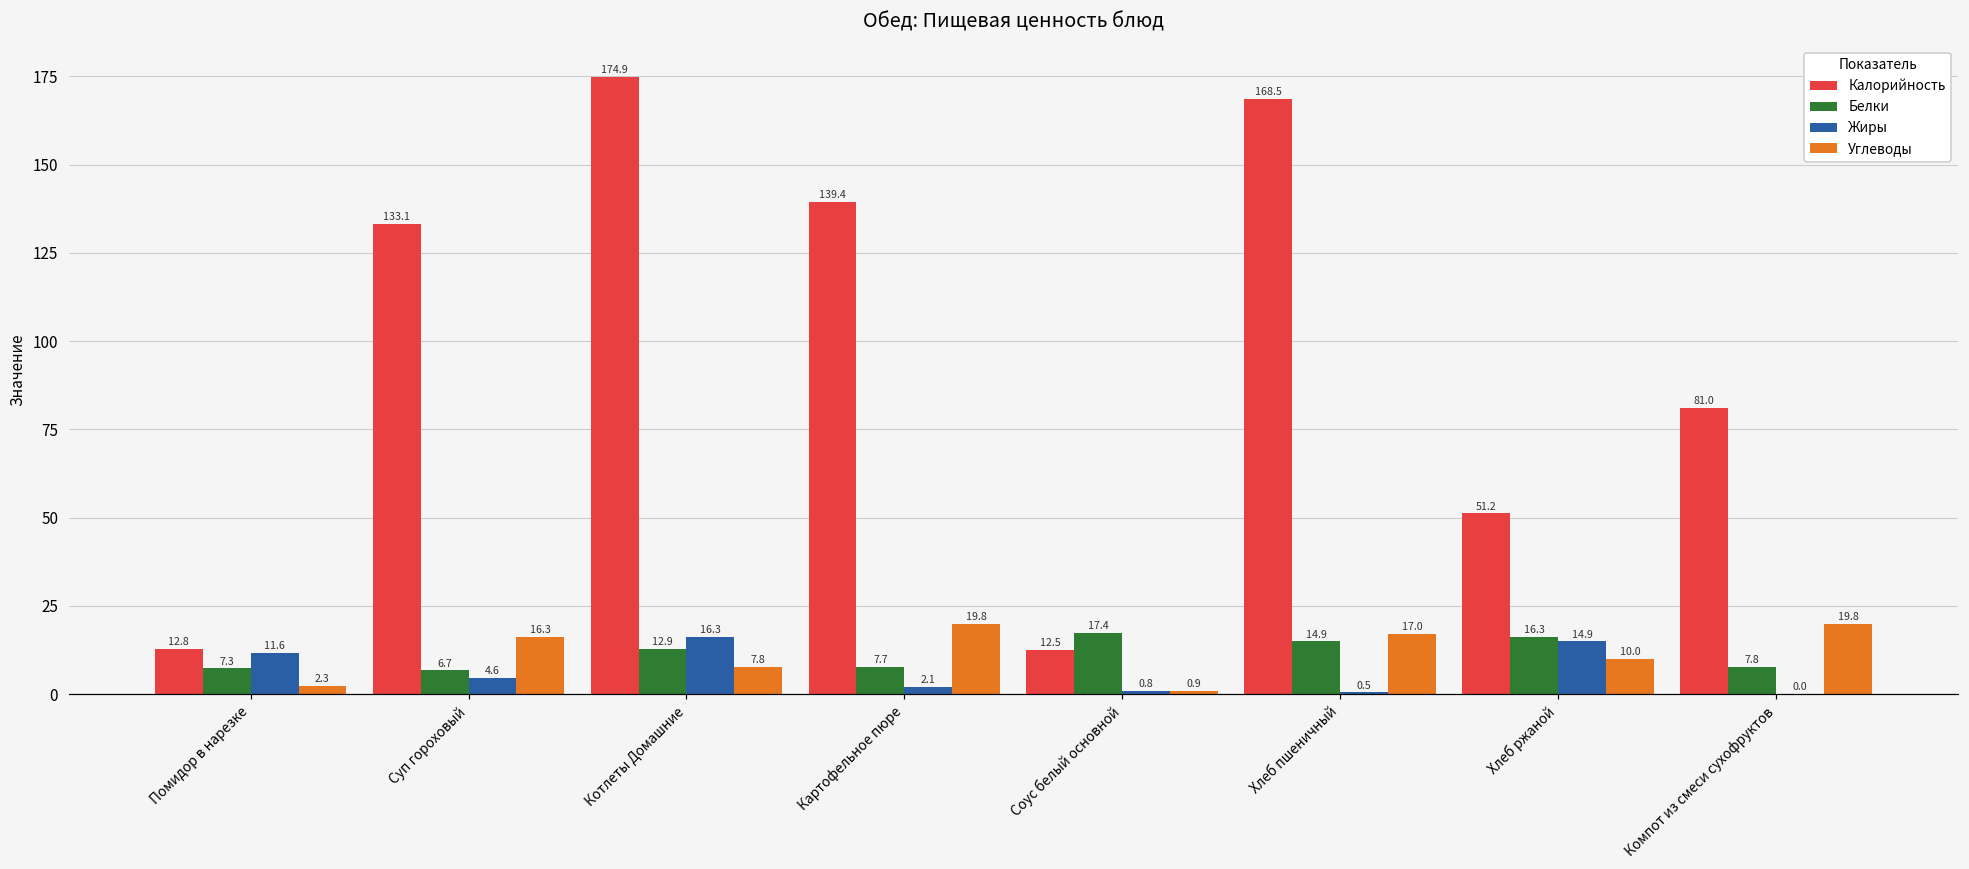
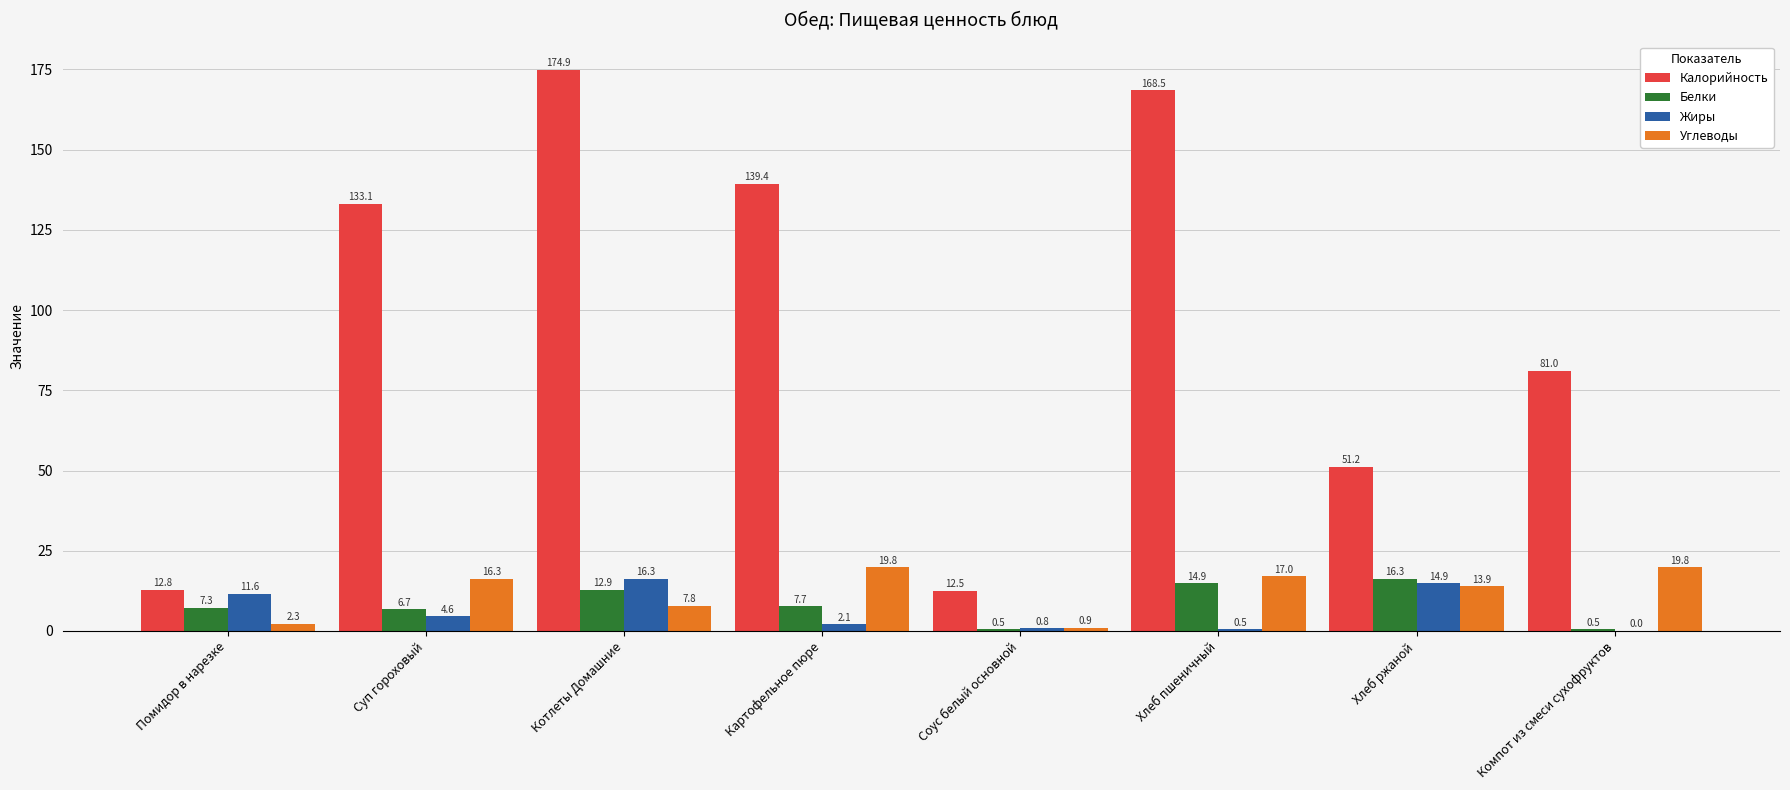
  {
    "Калорийность": {
      "Помидор в нарезке": 12.8,
      "Суп гороховый": 133.1,
      "Котлеты Домашние": 174.9,
      "Картофельное пюре": 139.4,
      "Соус белый основной": 12.5,
      "Хлеб пшеничный": 168.5,
      "Хлеб ржаной": 51.2,
      "Компот из смеси сухофруктов": 81.0
    },
    "Белки": {
      "Помидор в нарезке": 7.3,
      "Суп гороховый": 6.7,
      "Котлеты Домашние": 12.9,
      "Картофельное пюре": 7.7,
-     "Соус белый основной": 17.4,
+     "Соус белый основной": 0.5,
      "Хлеб пшеничный": 14.9,
      "Хлеб ржаной": 16.3,
-     "Компот из смеси сухофруктов": 7.8
+     "Компот из смеси сухофруктов": 0.5
    },
    "Жиры": {
      "Помидор в нарезке": 11.6,
      "Суп гороховый": 4.6,
      "Котлеты Домашние": 16.3,
      "Картофельное пюре": 2.1,
      "Соус белый основной": 0.8,
      "Хлеб пшеничный": 0.5,
      "Хлеб ржаной": 14.9,
      "Компот из смеси сухофруктов": 0.0
    },
    "Углеводы": {
      "Помидор в нарезке": 2.3,
      "Суп гороховый": 16.3,
      "Котлеты Домашние": 7.8,
      "Картофельное пюре": 19.8,
      "Соус белый основной": 0.9,
      "Хлеб пшеничный": 17.0,
-     "Хлеб ржаной": 10.0,
+     "Хлеб ржаной": 13.9,
      "Компот из смеси сухофруктов": 19.8
    }
  }
